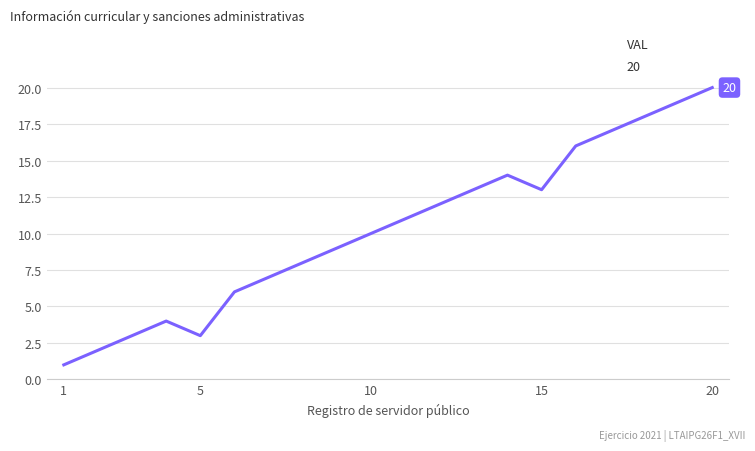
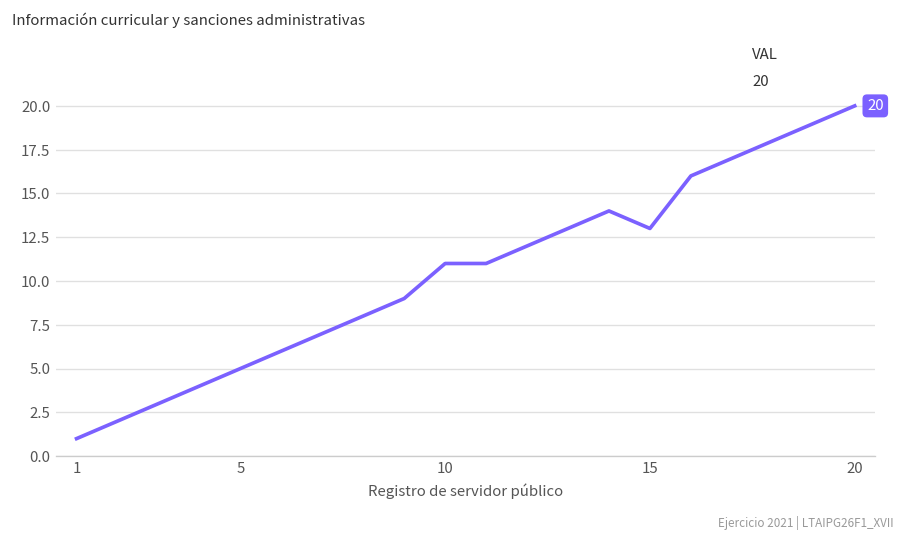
  {
    "1": 1,
-   "5": 3,
-   "10": 10,
+   "5": 5,
+   "10": 11,
    "15": 13
  }
